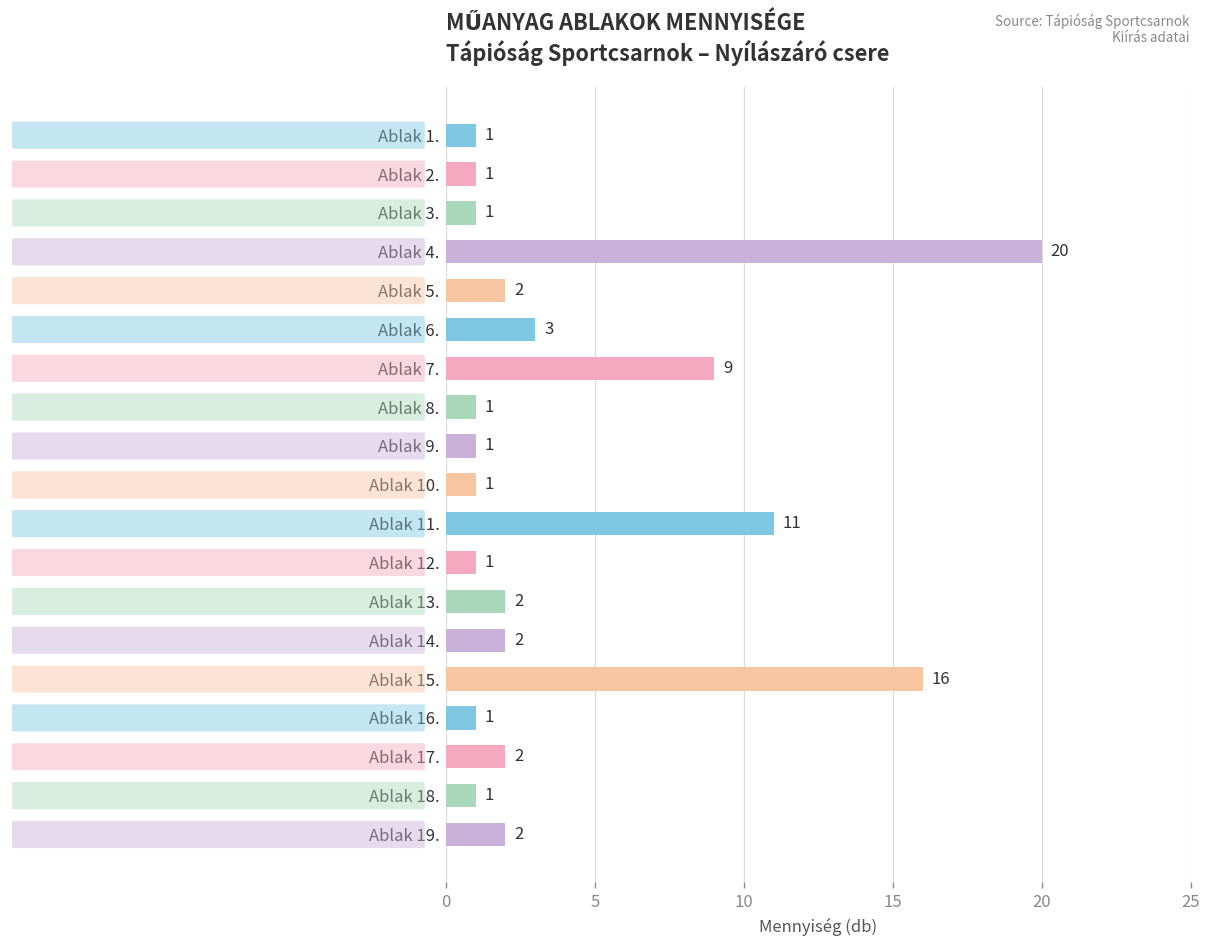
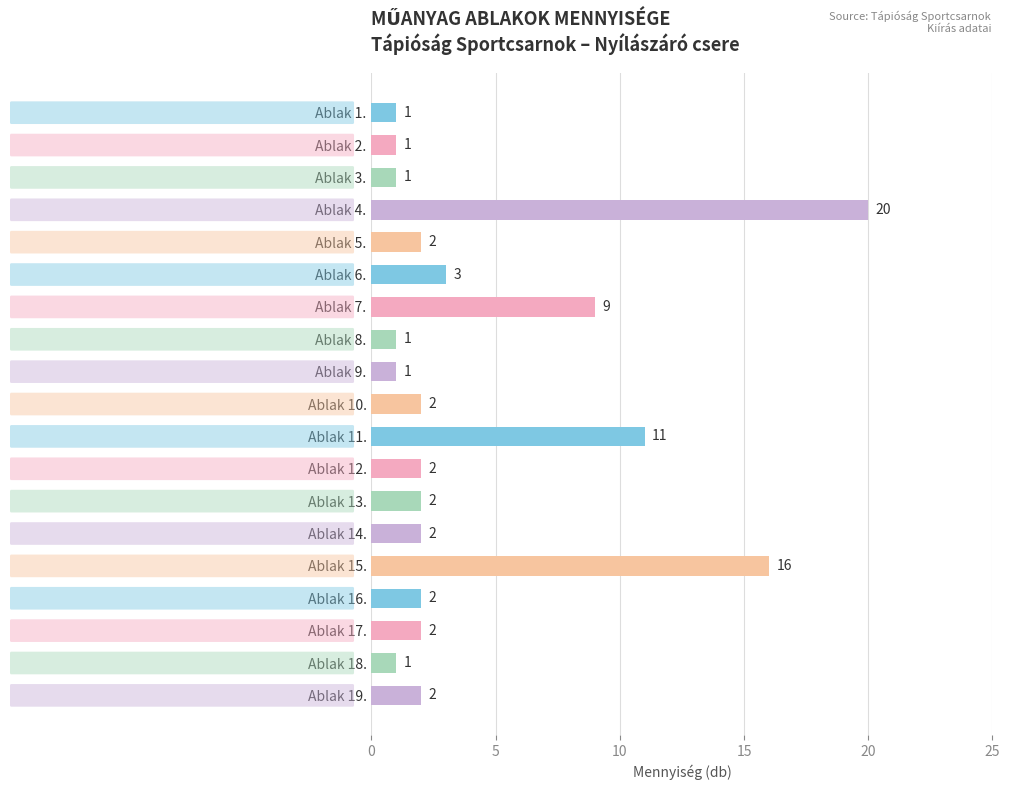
  {
    "Ablak 1.": 1,
    "Ablak 2.": 1,
    "Ablak 3.": 1,
    "Ablak 4.": 20,
    "Ablak 5.": 2,
    "Ablak 6.": 3,
    "Ablak 7.": 9,
    "Ablak 8.": 1,
    "Ablak 9.": 1,
-   "Ablak 10.": 1,
+   "Ablak 10.": 2,
    "Ablak 11.": 11,
-   "Ablak 12.": 1,
+   "Ablak 12.": 2,
    "Ablak 13.": 2,
    "Ablak 14.": 2,
    "Ablak 15.": 16,
-   "Ablak 16.": 1,
+   "Ablak 16.": 2,
    "Ablak 17.": 2,
    "Ablak 18.": 1,
    "Ablak 19.": 2
  }
